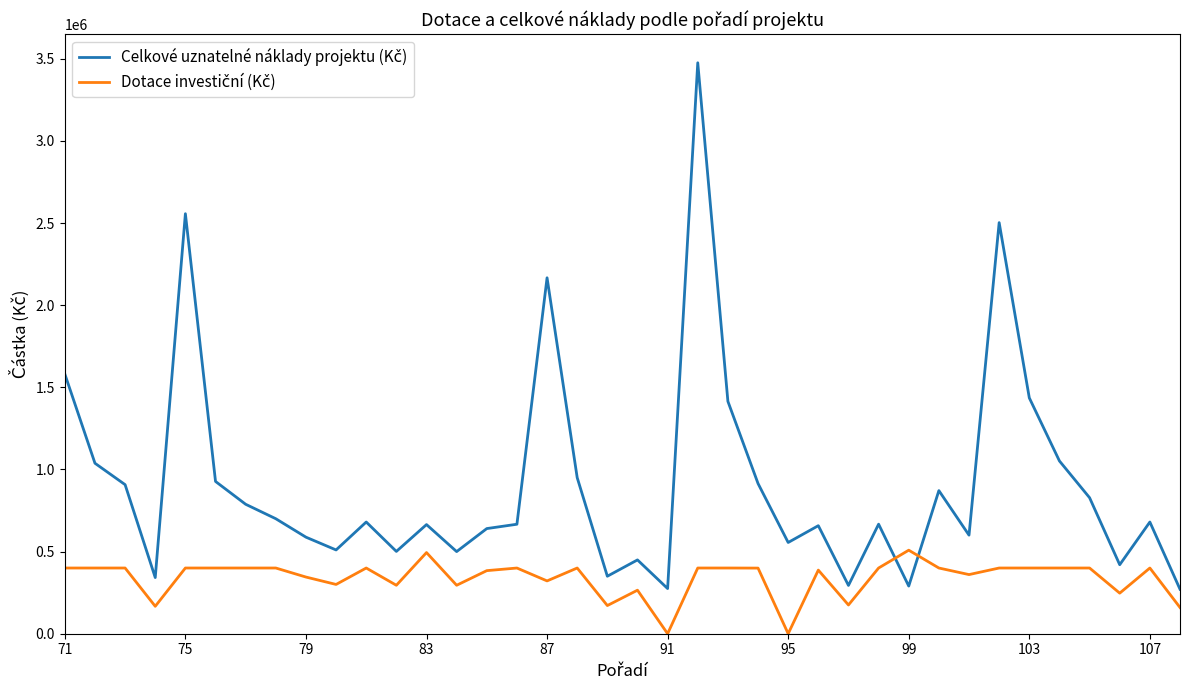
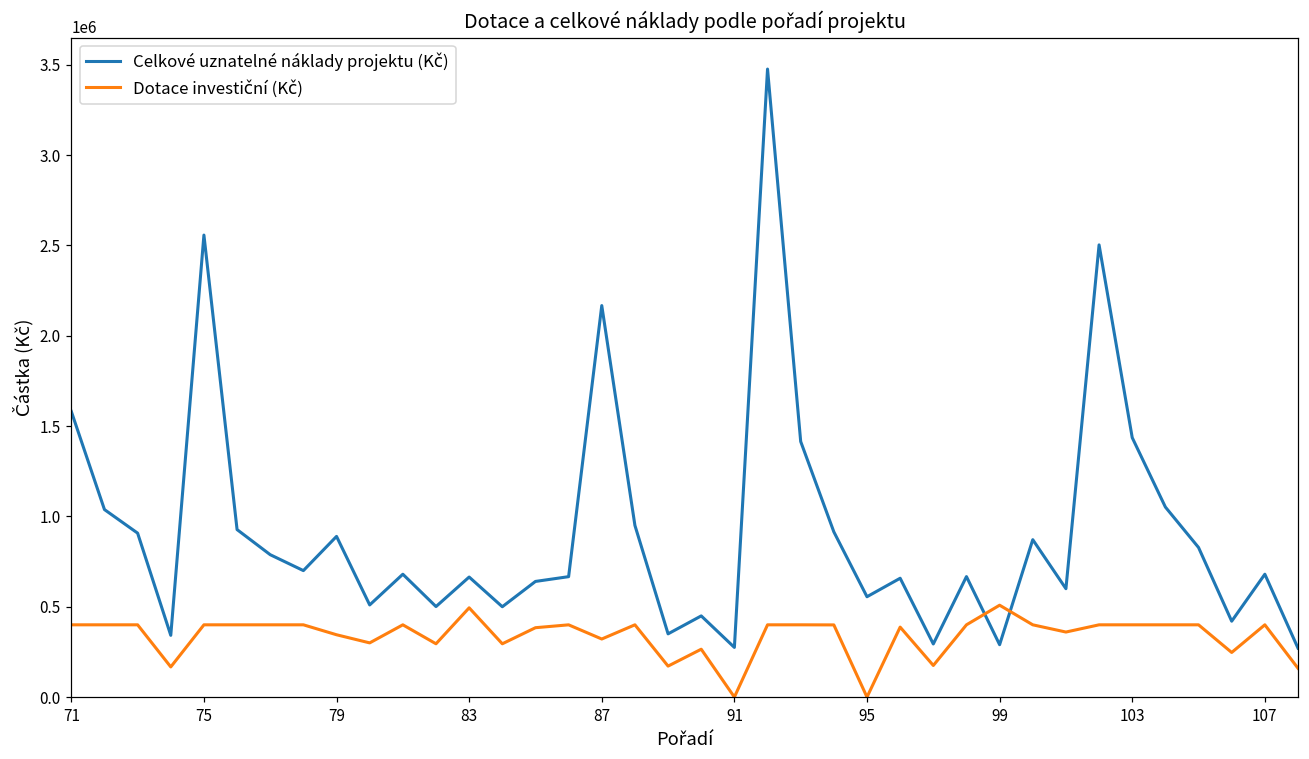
  {
    "Celkové uznatelné náklady projektu (Kč)": {
      "71": 1580000,
      "75": 2560000,
-     "79": 590000,
+     "79": 890000,
      "83": 660000,
      "87": 2170000,
      "91": 270000,
      "95": 560000,
      "99": 290000,
      "103": 1440000,
      "107": 680000
    },
    "Dotace investiční (Kč)": {
      "71": 400000,
      "75": 400000,
      "79": 350000,
      "83": 490000,
      "87": 320000,
      "91": 0,
      "95": 0,
      "99": 510000,
      "103": 400000,
      "107": 400000
    }
  }
